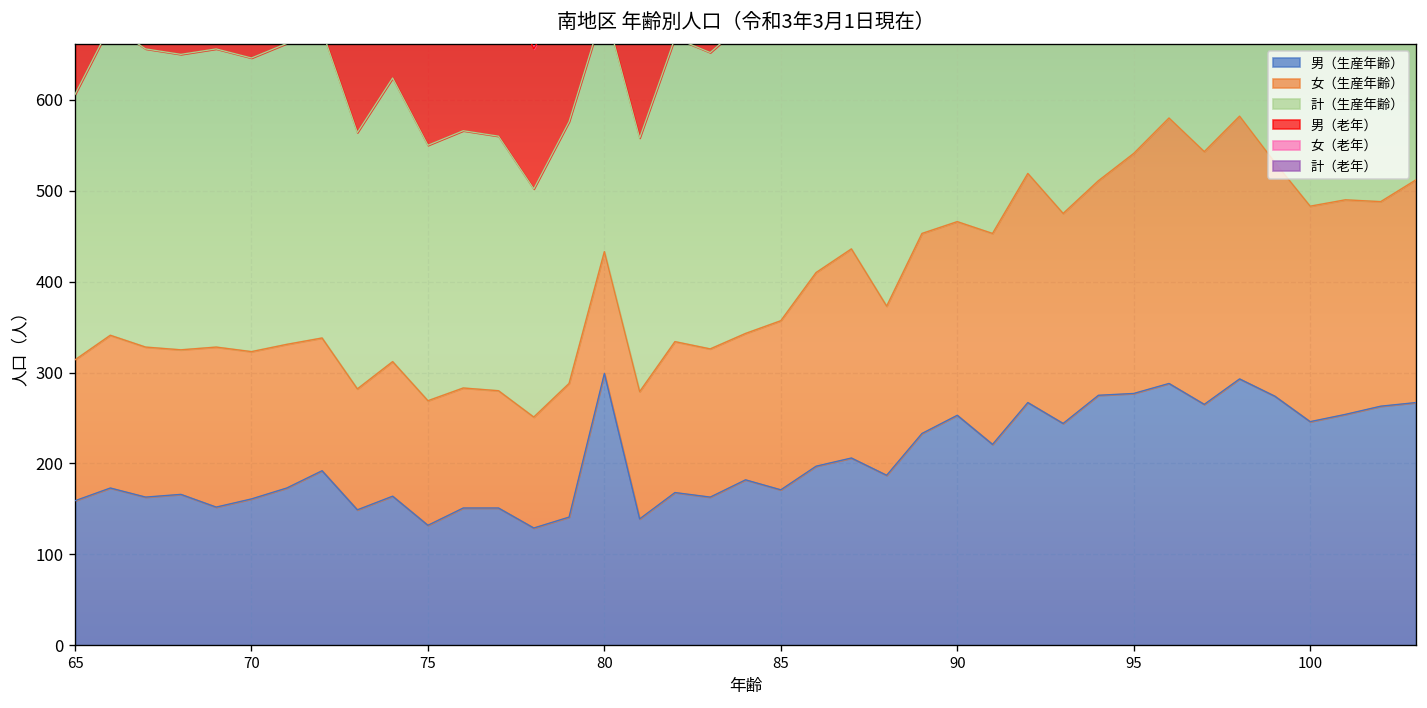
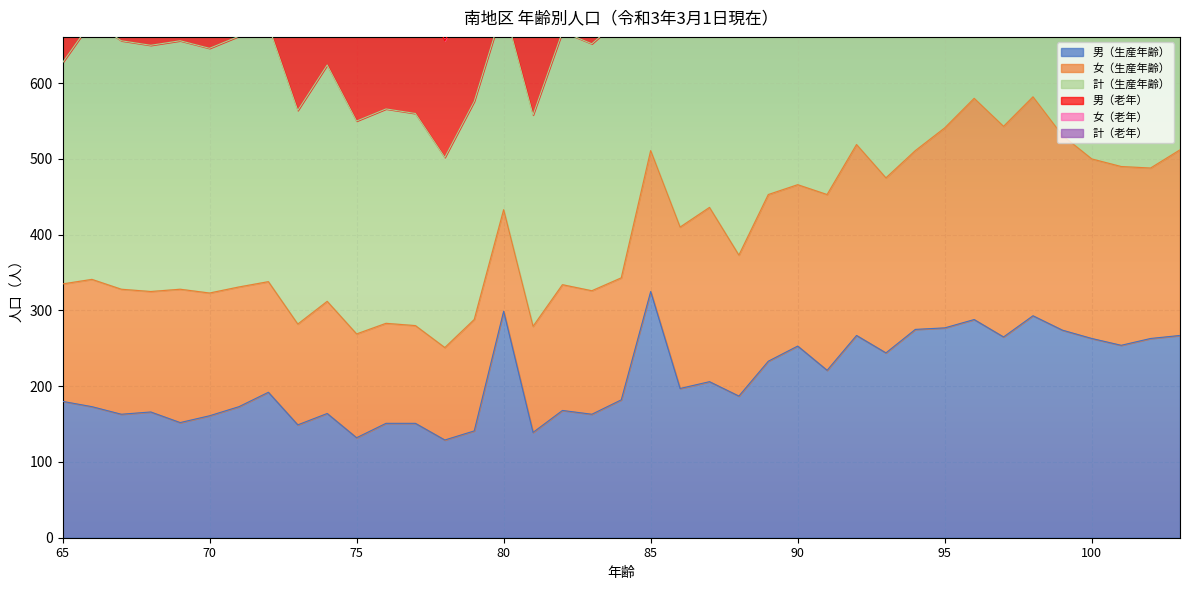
  {
    "男（生産年齢）": {
-     "65": 160,
+     "65": 180,
      "70": 160,
      "75": 130,
      "80": 300,
-     "85": 170,
+     "85": 330,
      "90": 250,
      "95": 280,
-     "100": 250
+     "100": 260
    },
    "女（生産年齢）": {
      "65": 160,
      "70": 160,
      "75": 140,
      "80": 130,
      "85": 190,
      "90": 210,
      "95": 260,
      "100": 240
    },
    "計（生産年齢）": {
      "65": 290,
      "70": 320,
      "75": 280
    }
  }
